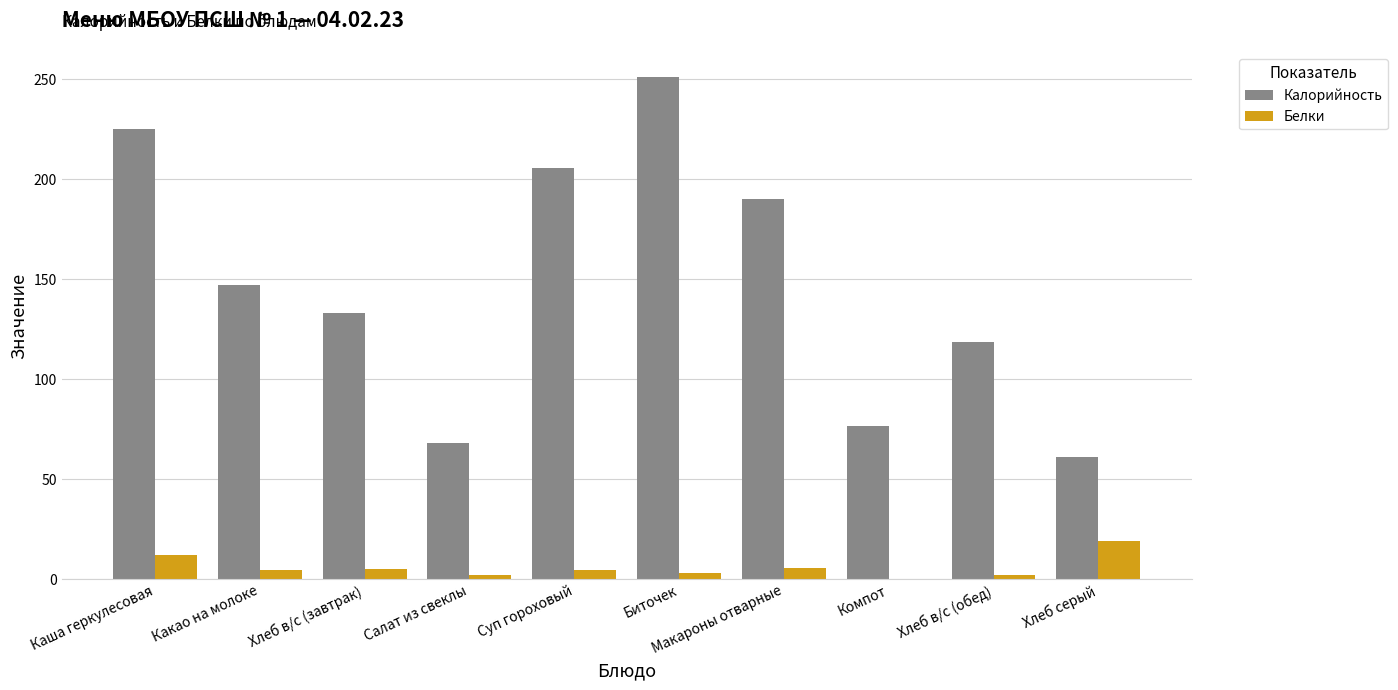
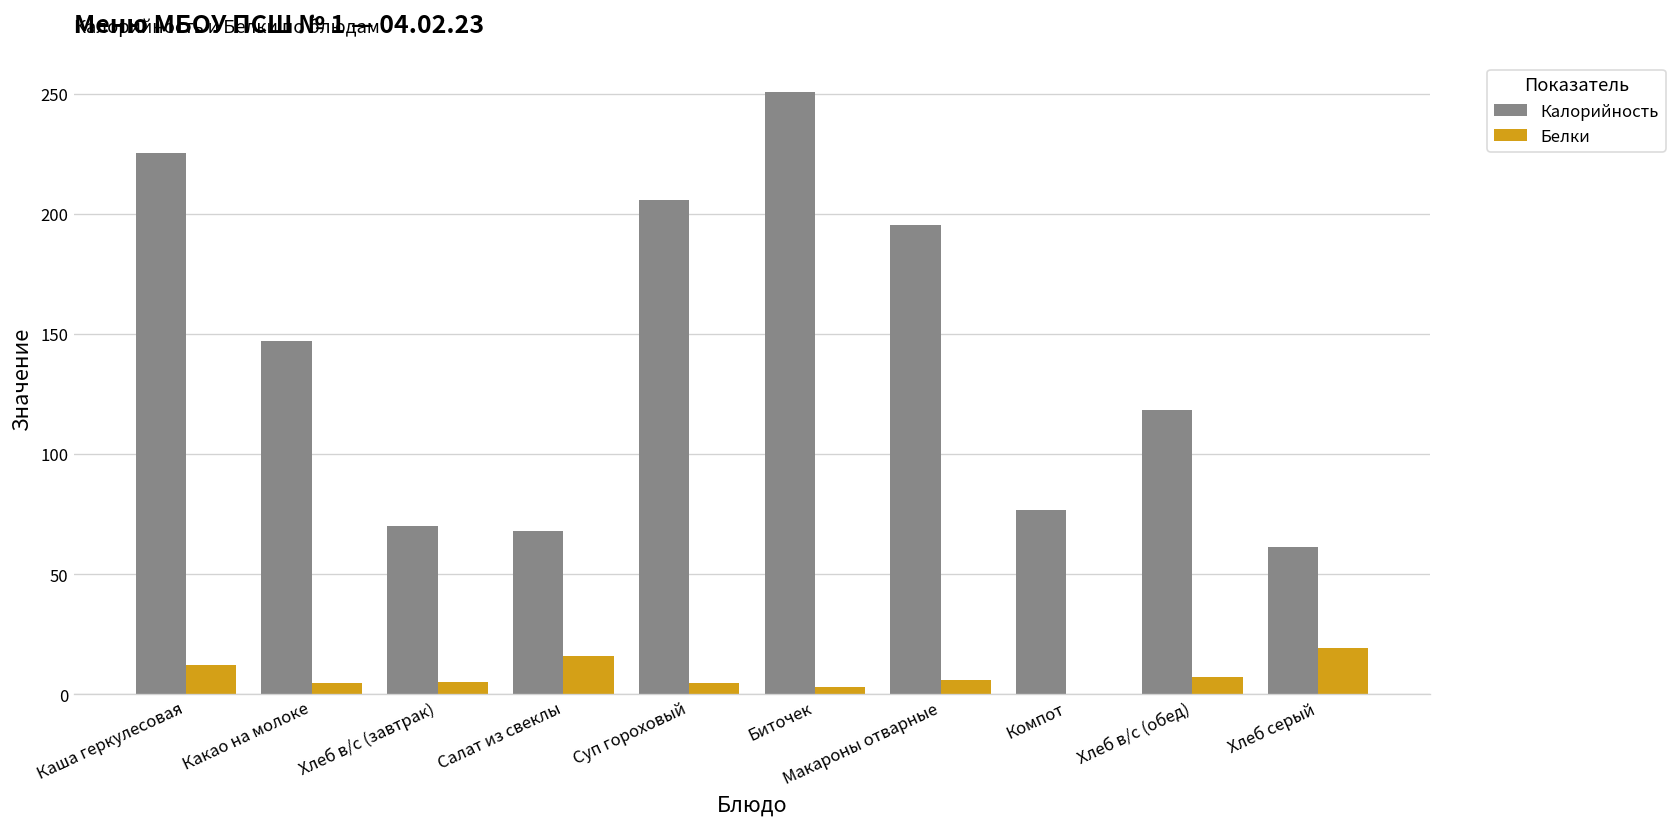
  {
    "Калорийность": {
      "Каша геркулесовая": 225,
      "Какао на молоке": 147,
-     "Хлеб в/с (завтрак)": 133,
+     "Хлеб в/с (завтрак)": 70,
      "Салат из свеклы": 68,
      "Суп гороховый": 206,
      "Биточек": 251,
-     "Макароны отварные": 190,
+     "Макароны отварные": 196,
      "Компот": 77,
      "Хлеб в/с (обед)": 118,
      "Хлеб серый": 61
    },
    "Белки": {
      "Каша геркулесовая": 12,
      "Какао на молоке": 5,
      "Хлеб в/с (завтрак)": 5,
-     "Салат из свеклы": 2,
+     "Салат из свеклы": 16,
      "Суп гороховый": 5,
      "Биточек": 3,
      "Макароны отварные": 6,
-     "Хлеб в/с (обед)": 2,
+     "Хлеб в/с (обед)": 7,
      "Хлеб серый": 19
    }
  }
